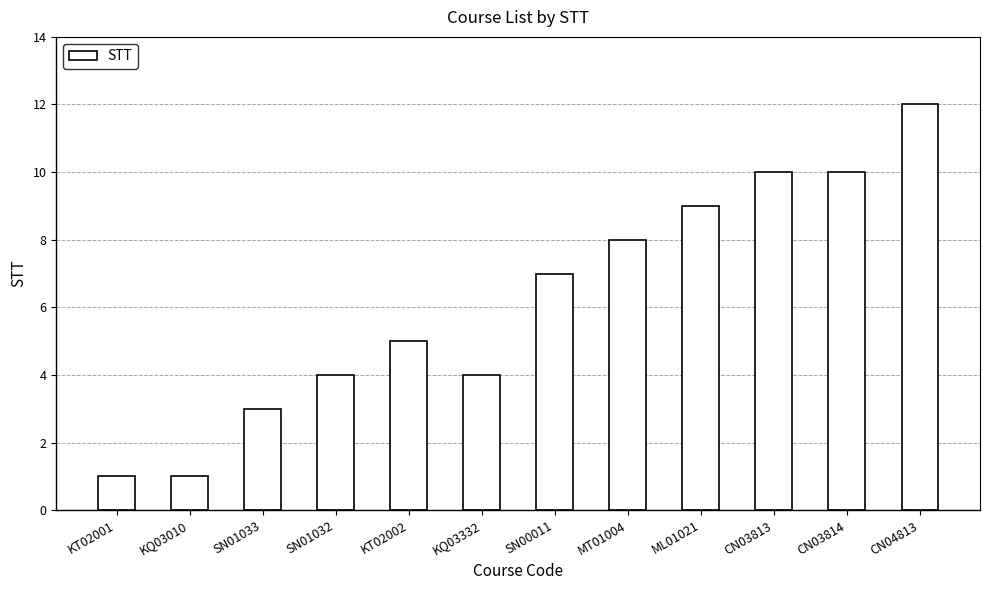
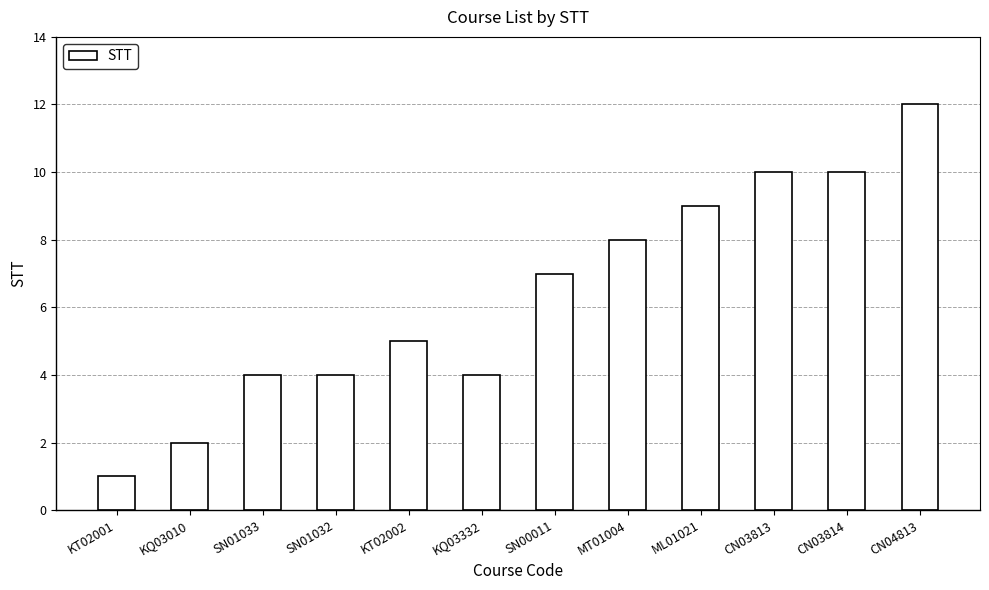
  {
    "KT02001": 1,
-   "KQ03010": 1,
-   "SN01033": 3,
+   "KQ03010": 2,
+   "SN01033": 4,
    "SN01032": 4,
    "KT02002": 5,
    "KQ03332": 4,
    "SN00011": 7,
    "MT01004": 8,
    "ML01021": 9,
    "CN03813": 10,
    "CN03814": 10,
    "CN04813": 12
  }
